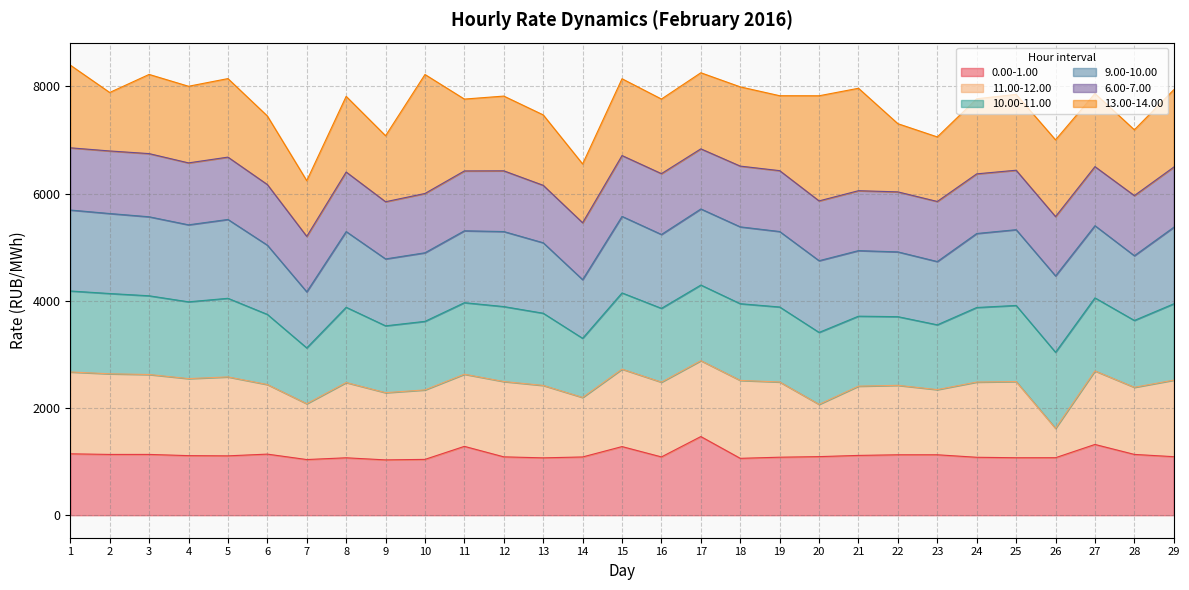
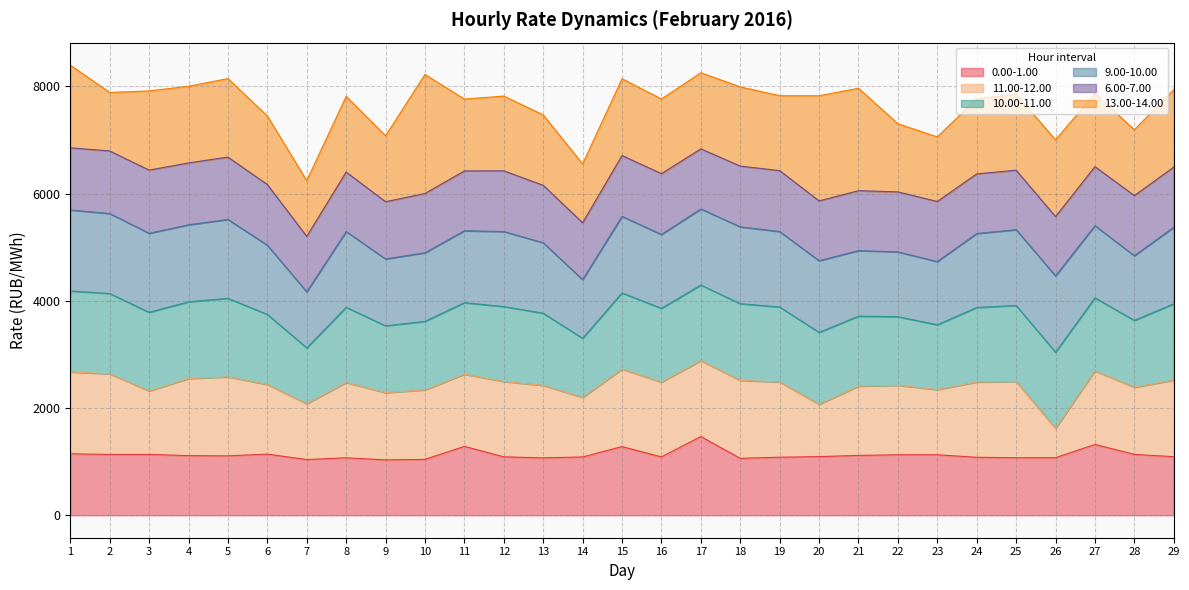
  {
    "0.00-1.00": {
      "1": 1100,
      "2": 1100,
      "3": 1100,
      "4": 1100,
      "5": 1100,
      "6": 1100,
      "7": 1000,
      "8": 1100,
      "9": 1000,
      "10": 1000,
      "11": 1300,
      "12": 1100,
      "13": 1100,
      "14": 1100,
      "15": 1300,
      "16": 1100,
      "17": 1500,
      "18": 1100,
      "19": 1100,
      "20": 1100,
      "21": 1100,
      "22": 1100,
      "23": 1100,
      "24": 1100,
      "25": 1100,
      "26": 1100,
      "27": 1300,
      "28": 1100,
      "29": 1100
    },
    "11.00-12.00": {
      "1": 1500,
      "2": 1500,
-     "3": 1500,
+     "3": 1200,
      "4": 1400,
      "5": 1500,
      "6": 1300,
      "7": 1000,
      "8": 1400,
      "9": 1300,
      "10": 1300,
      "11": 1300,
      "12": 1400,
      "13": 1400,
      "14": 1100,
      "15": 1400,
      "16": 1400,
      "17": 1400,
      "18": 1500,
      "19": 1400,
      "20": 1000,
      "21": 1300,
      "22": 1300,
      "23": 1200,
      "24": 1400,
      "25": 1400,
      "26": 500,
      "27": 1400,
      "28": 1300,
      "29": 1400
    },
    "13.00-14.00": {
      "1": 1500,
      "2": 1100,
      "3": 1500,
      "4": 1400,
      "5": 1500,
      "6": 1300,
      "7": 1000,
      "8": 1400,
      "9": 1200,
      "10": 2200,
      "11": 1300,
      "12": 1400,
      "13": 1300,
      "14": 1100,
      "15": 1400,
      "16": 1400,
      "17": 1400,
      "18": 1500,
      "19": 1400,
      "20": 2000,
      "21": 1900,
      "22": 1300,
      "23": 1200,
      "26": 1400,
      "28": 1200,
      "29": 1400
    }
  }
